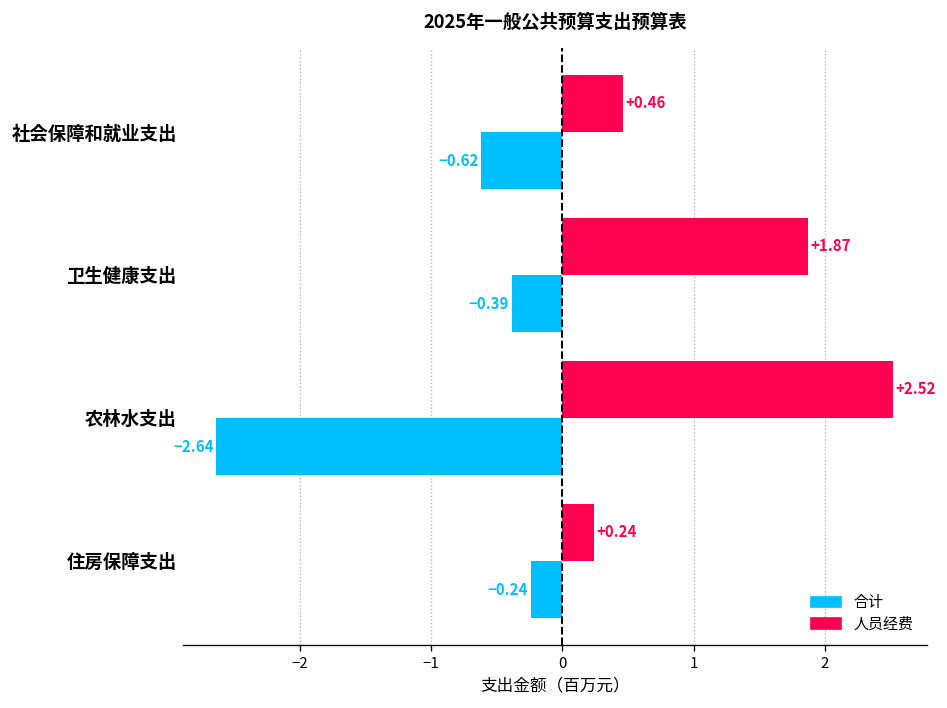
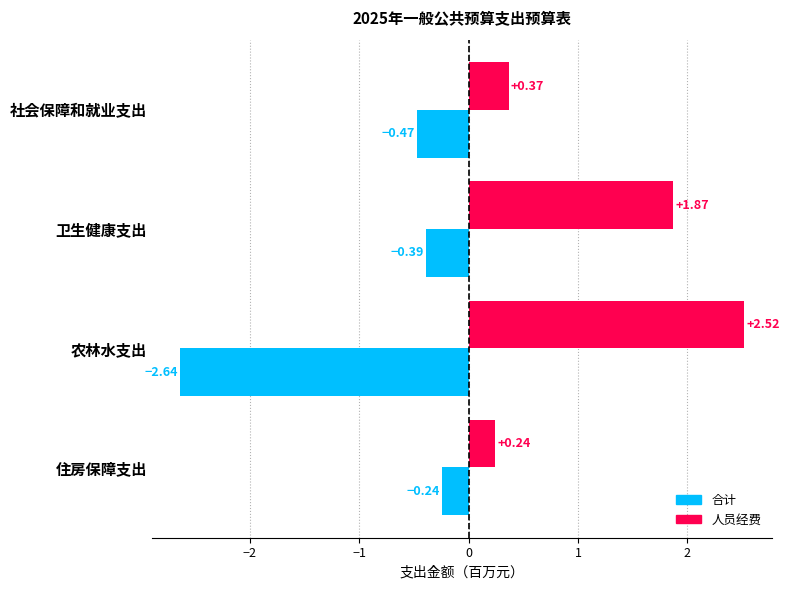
  {
    "合计": {
-     "社会保障和就业支出": "-0.62",
+     "社会保障和就业支出": "-0.47",
      "卫生健康支出": "-0.39",
      "农林水支出": "-2.64",
      "住房保障支出": "-0.24"
    },
    "人员经费": {
-     "社会保障和就业支出": "+0.46",
+     "社会保障和就业支出": "+0.37",
      "卫生健康支出": "+1.87",
      "农林水支出": "+2.52",
      "住房保障支出": "+0.24"
    }
  }
